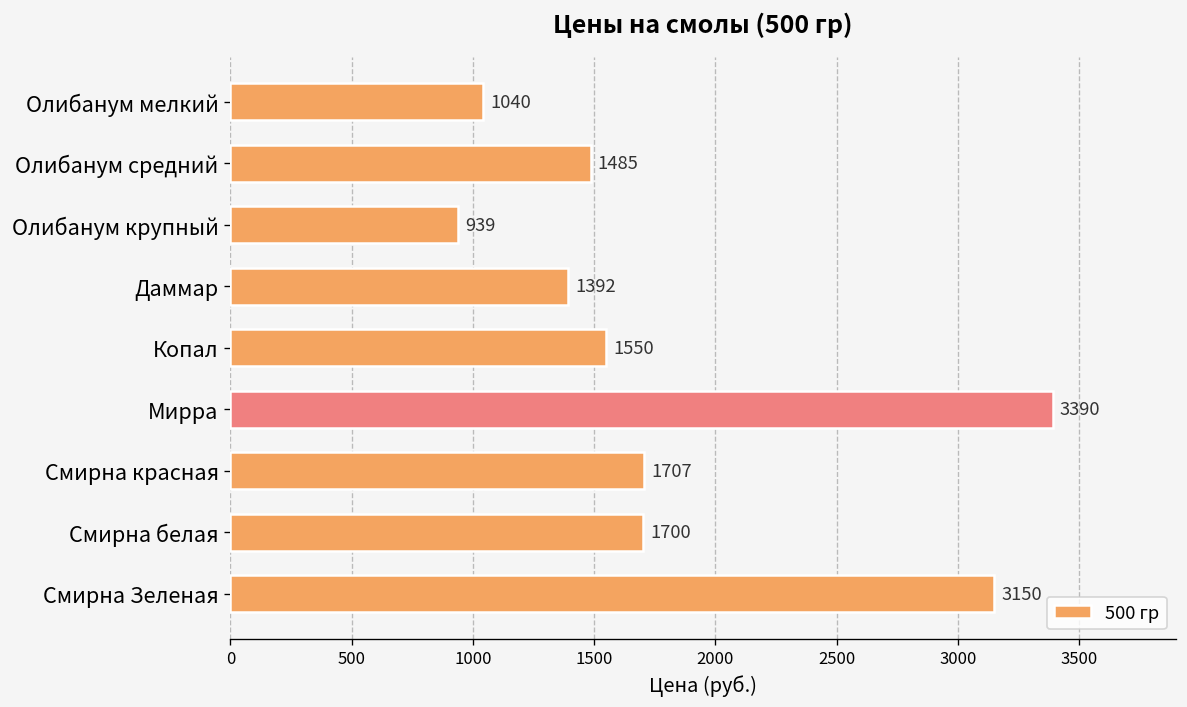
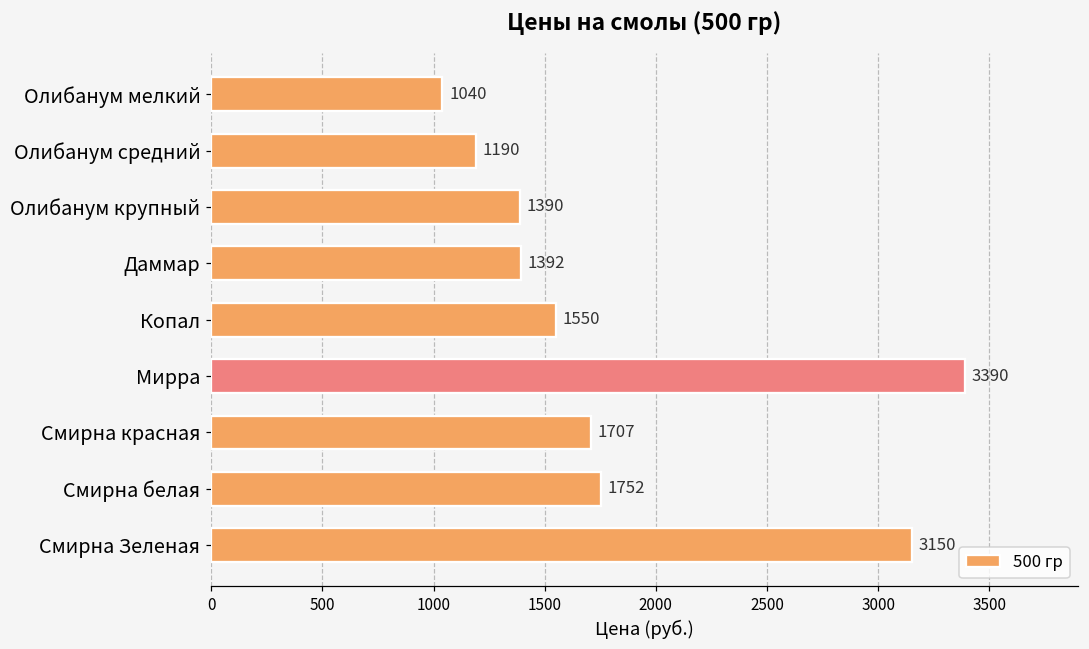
  {
    "Олибанум мелкий": 1040,
-   "Олибанум средний": 1485,
-   "Олибанум крупный": 939,
+   "Олибанум средний": 1190,
+   "Олибанум крупный": 1390,
    "Даммар": 1392,
    "Копал": 1550,
    "Мирра": 3390,
    "Смирна красная": 1707,
-   "Смирна белая": 1700,
+   "Смирна белая": 1752,
    "Смирна Зеленая": 3150
  }
